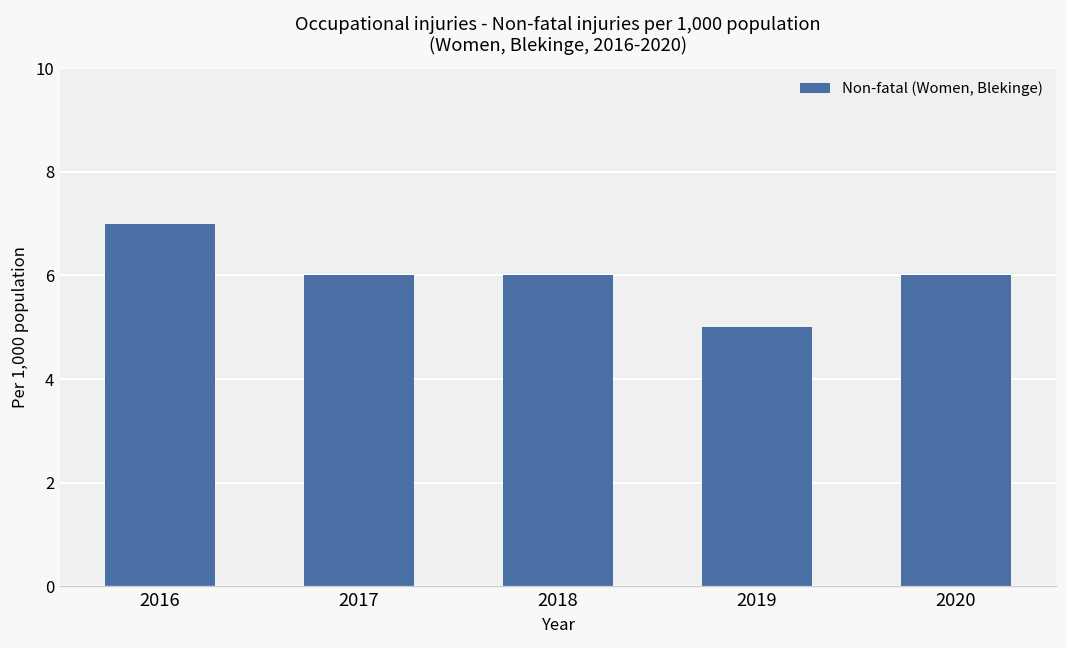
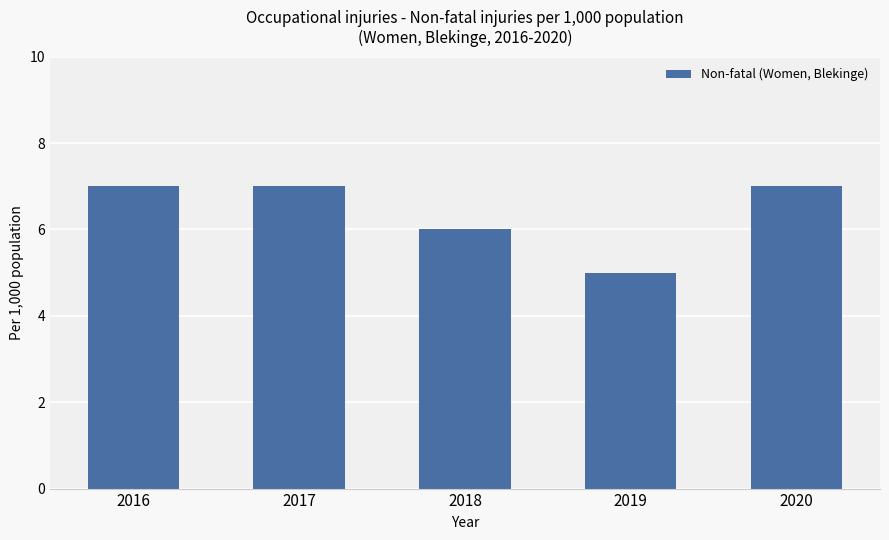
  {
    "2016": 7,
-   "2017": 6,
+   "2017": 7,
    "2018": 6,
    "2019": 5,
-   "2020": 6
+   "2020": 7
  }
